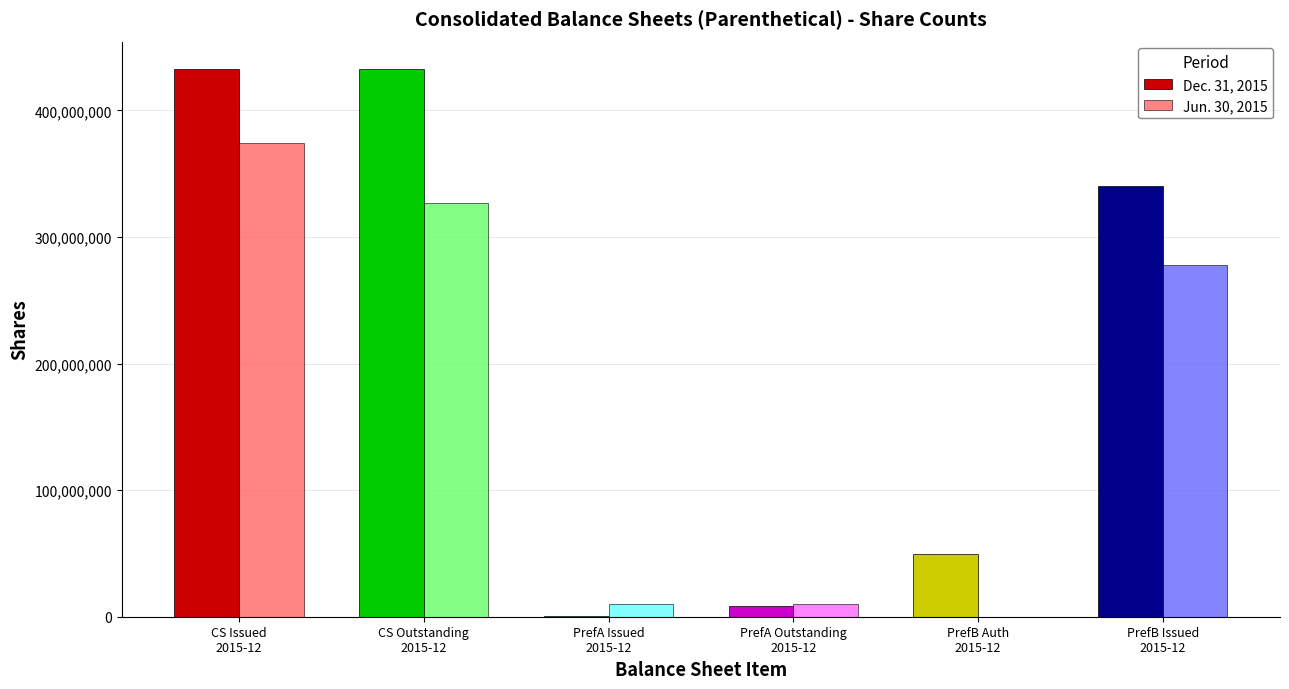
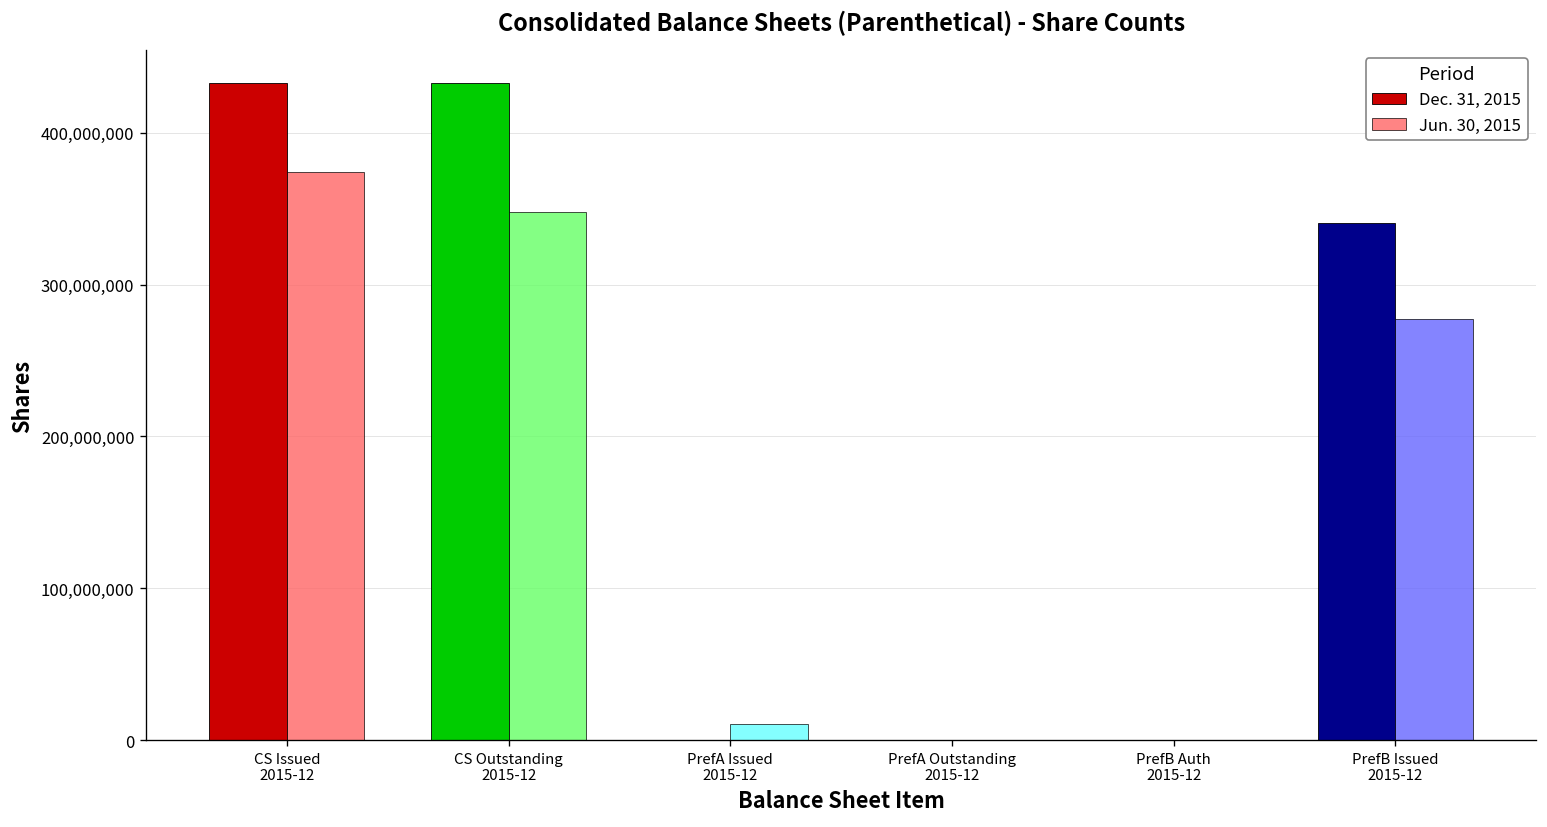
  {
    "Dec. 31, 2015": {
      "CS Issued 2015-12": "433,000,000",
      "CS Outstanding 2015-12": "433,000,000",
-     "PrefA Outstanding 2015-12": "9,000,000",
-     "PrefB Auth 2015-12": "50,000,000",
+     "PrefA Outstanding 2015-12": "1,000,000",
+     "PrefB Auth 2015-12": "0",
      "PrefB Issued 2015-12": "340,000,000"
    },
    "Jun. 30, 2015": {
      "CS Issued 2015-12": "374,000,000",
-     "CS Outstanding 2015-12": "327,000,000",
+     "CS Outstanding 2015-12": "347,000,000",
      "PrefA Issued 2015-12": "10,000,000",
-     "PrefA Outstanding 2015-12": "10,000,000",
+     "PrefA Outstanding 2015-12": "1,000,000",
      "PrefB Issued 2015-12": "277,000,000"
    }
  }
